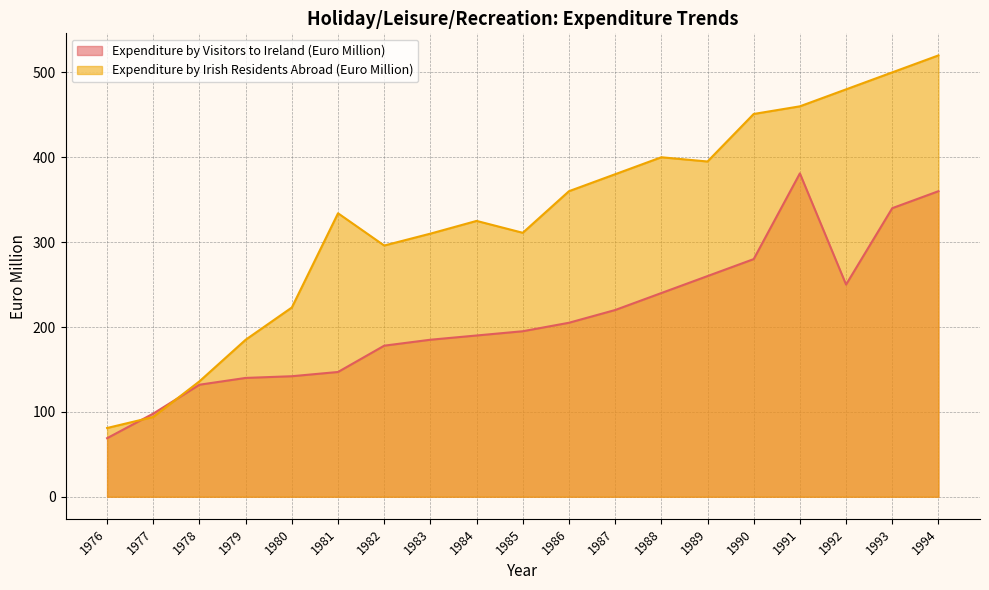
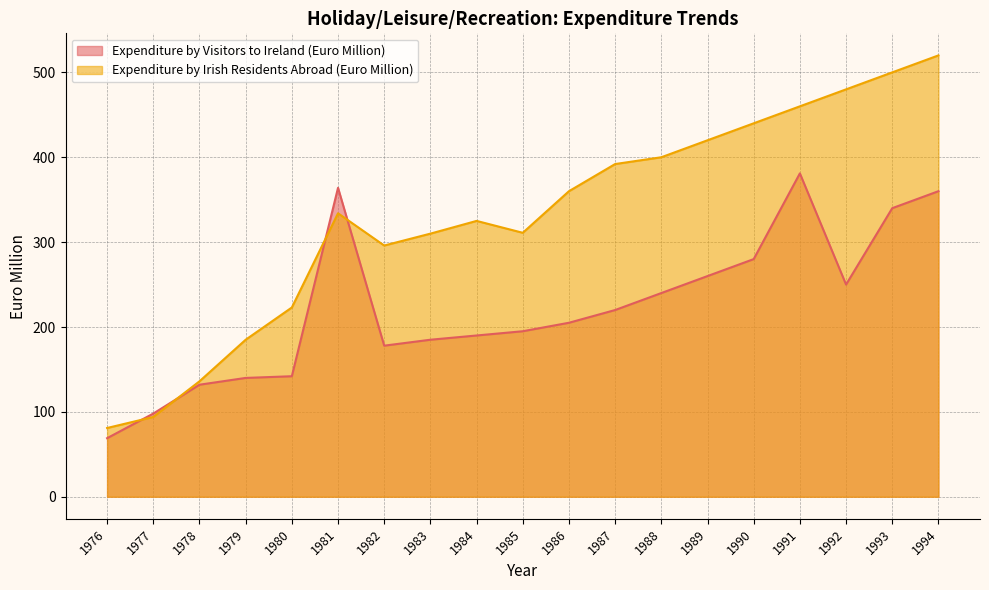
  {
    "Expenditure by Visitors to Ireland (Euro Million)": {
      "1976": 70,
      "1977": 100,
      "1978": 130,
      "1979": 140,
      "1980": 140,
-     "1981": 150,
+     "1981": 360,
      "1982": 180,
      "1983": 190,
      "1984": 190,
      "1985": 200,
      "1986": 210,
      "1987": 220,
      "1988": 240,
      "1989": 260,
      "1990": 280,
      "1991": 380,
      "1992": 250,
      "1993": 340,
      "1994": 360
    },
    "Expenditure by Irish Residents Abroad (Euro Million)": {
      "1976": 80,
      "1977": 90,
      "1978": 140,
      "1979": 190,
      "1980": 220,
      "1981": 330,
      "1982": 300,
      "1983": 310,
      "1984": 330,
      "1985": 310,
      "1986": 360,
-     "1987": 380,
+     "1987": 390,
      "1988": 400,
-     "1989": 400,
-     "1990": 450,
+     "1989": 420,
+     "1990": 440,
      "1991": 460,
      "1992": 480,
      "1993": 500,
      "1994": 520
    }
  }
